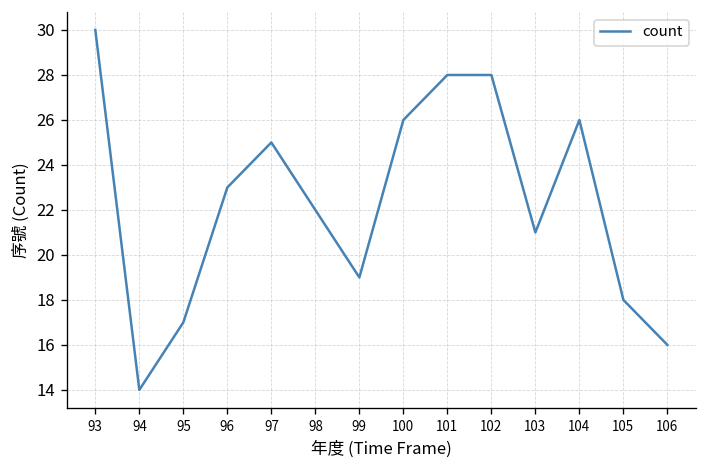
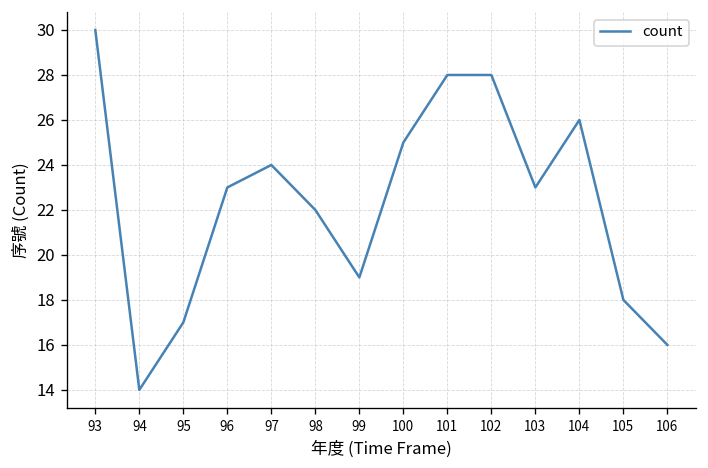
  {
    "93": 30,
    "94": 14,
    "95": 17,
    "96": 23,
-   "97": 25,
+   "97": 24,
    "98": 22,
    "99": 19,
-   "100": 26,
+   "100": 25,
    "101": 28,
    "102": 28,
-   "103": 21,
+   "103": 23,
    "104": 26,
    "105": 18,
    "106": 16
  }
